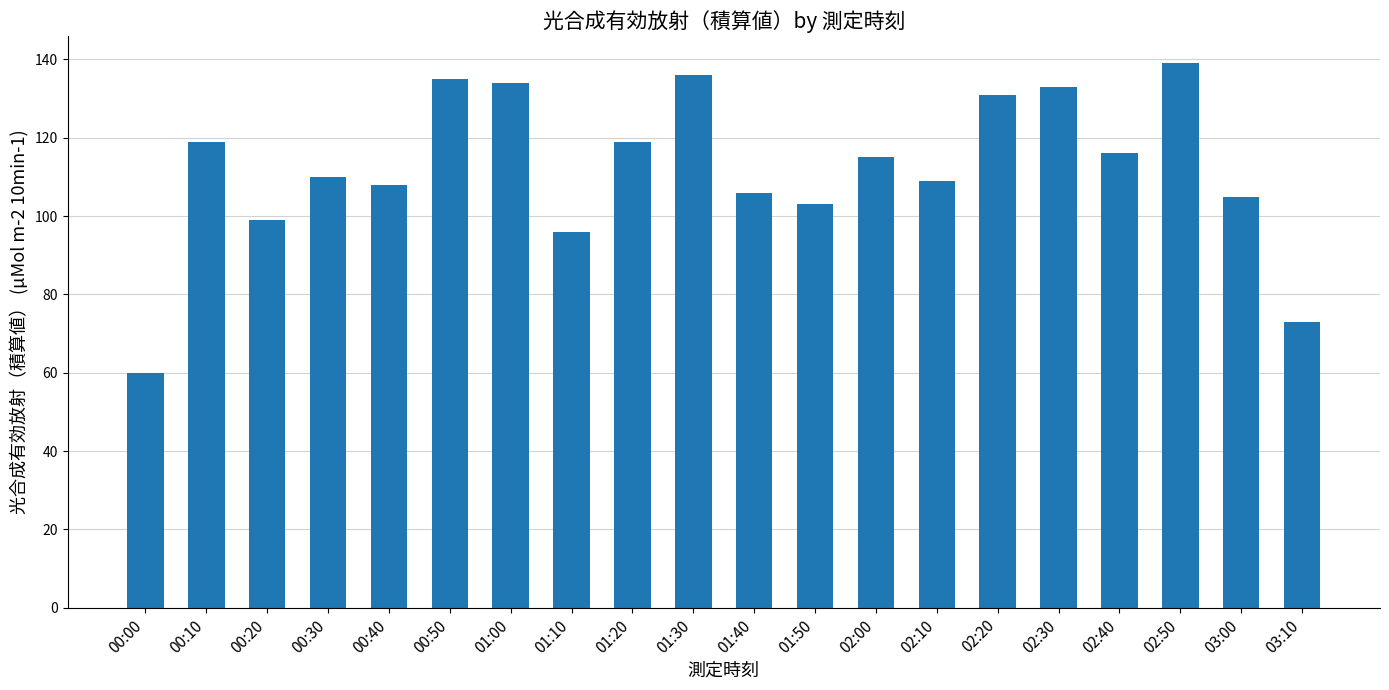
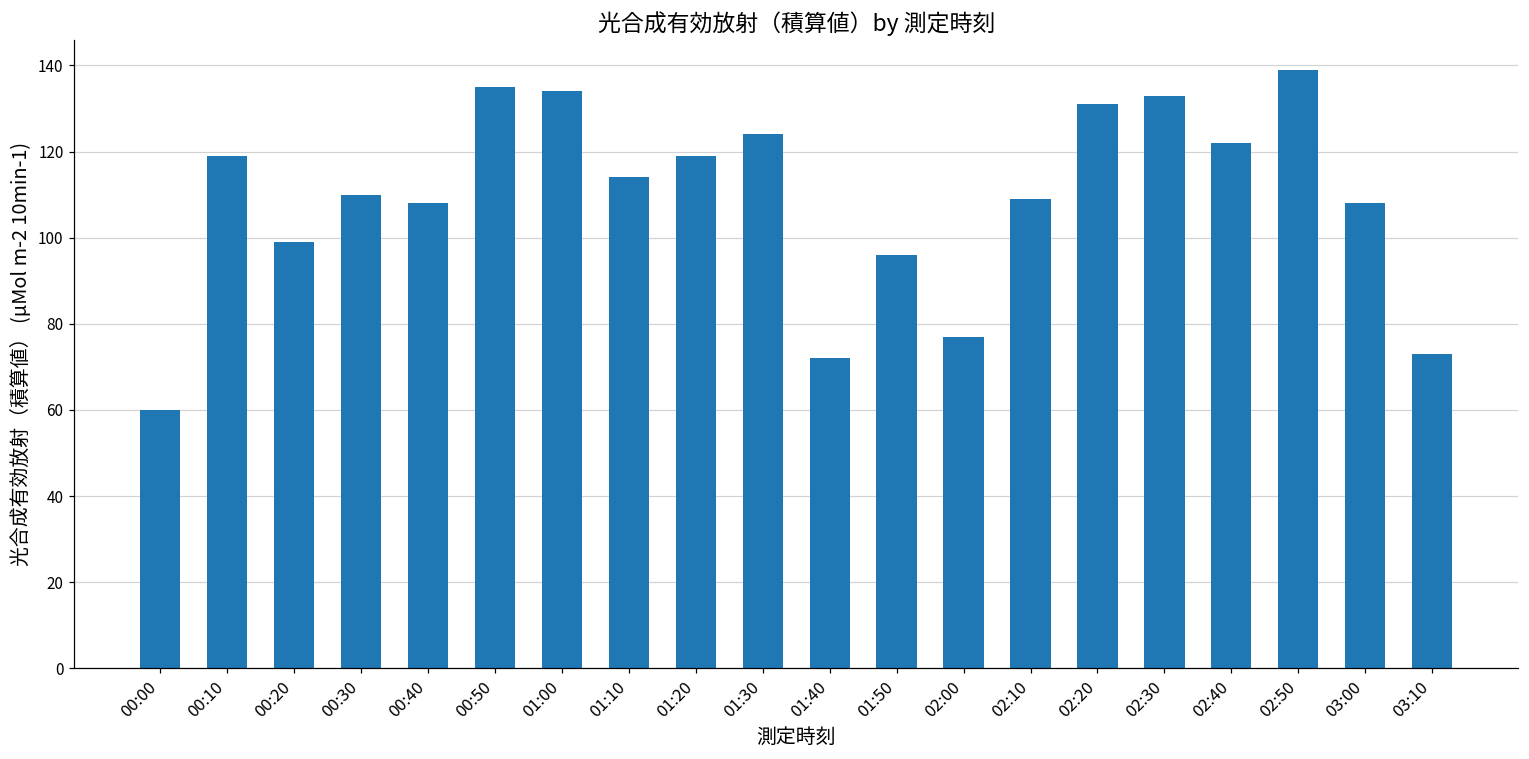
  {
    "00:00": 60,
    "00:10": 119,
    "00:20": 99,
    "00:30": 110,
    "00:40": 108,
    "00:50": 135,
    "01:00": 134,
-   "01:10": 96,
+   "01:10": 114,
    "01:20": 119,
-   "01:30": 136,
-   "01:40": 106,
-   "01:50": 103,
-   "02:00": 115,
+   "01:30": 124,
+   "01:40": 72,
+   "01:50": 96,
+   "02:00": 77,
    "02:10": 109,
    "02:20": 131,
    "02:30": 133,
-   "02:40": 116,
+   "02:40": 122,
    "02:50": 139,
-   "03:00": 105,
+   "03:00": 108,
    "03:10": 73
  }
